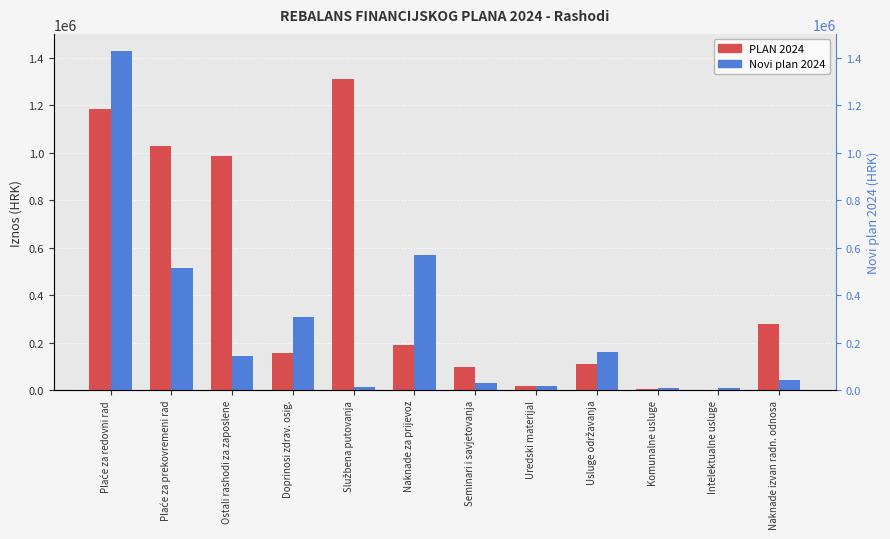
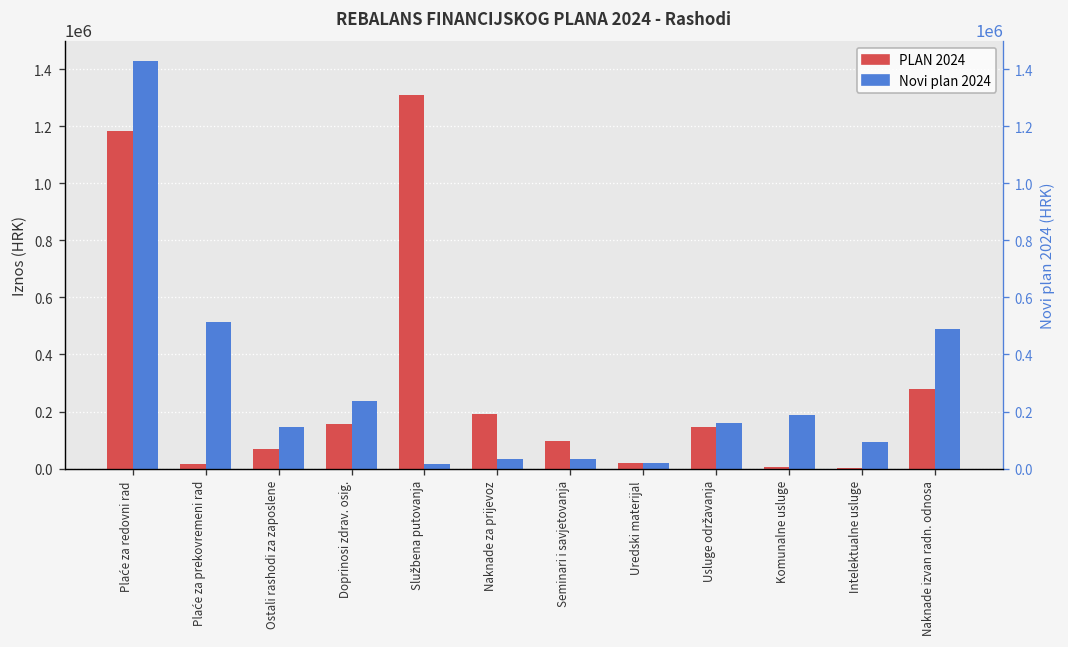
  {
    "PLAN 2024": {
      "Plaće za redovni rad": 1180000,
-     "Plaće za prekovremeni rad": 1030000,
-     "Ostali rashodi za zaposlene": 980000,
+     "Plaće za prekovremeni rad": 20000,
+     "Ostali rashodi za zaposlene": 70000,
      "Doprinosi zdrav. osig.": 160000,
      "Službena putovanja": 1310000,
      "Naknade za prijevoz": 190000,
      "Seminari i savjetovanja": 100000,
      "Uredski materijal": 20000,
-     "Usluge održavanja": 110000,
+     "Usluge održavanja": 150000,
      "Naknade izvan radn. odnosa": 280000
    },
    "Novi plan 2024": {
      "Plaće za redovni rad": 1430000,
      "Plaće za prekovremeni rad": 510000,
      "Ostali rashodi za zaposlene": 150000,
-     "Doprinosi zdrav. osig.": 310000,
+     "Doprinosi zdrav. osig.": 240000,
      "Službena putovanja": 10000,
-     "Naknade za prijevoz": 570000,
+     "Naknade za prijevoz": 30000,
      "Seminari i savjetovanja": 30000,
      "Uredski materijal": 20000,
      "Usluge održavanja": 160000,
-     "Komunalne usluge": 10000,
-     "Intelektualne usluge": 10000,
-     "Naknade izvan radn. odnosa": 40000
+     "Komunalne usluge": 190000,
+     "Intelektualne usluge": 90000,
+     "Naknade izvan radn. odnosa": 490000
    }
  }
